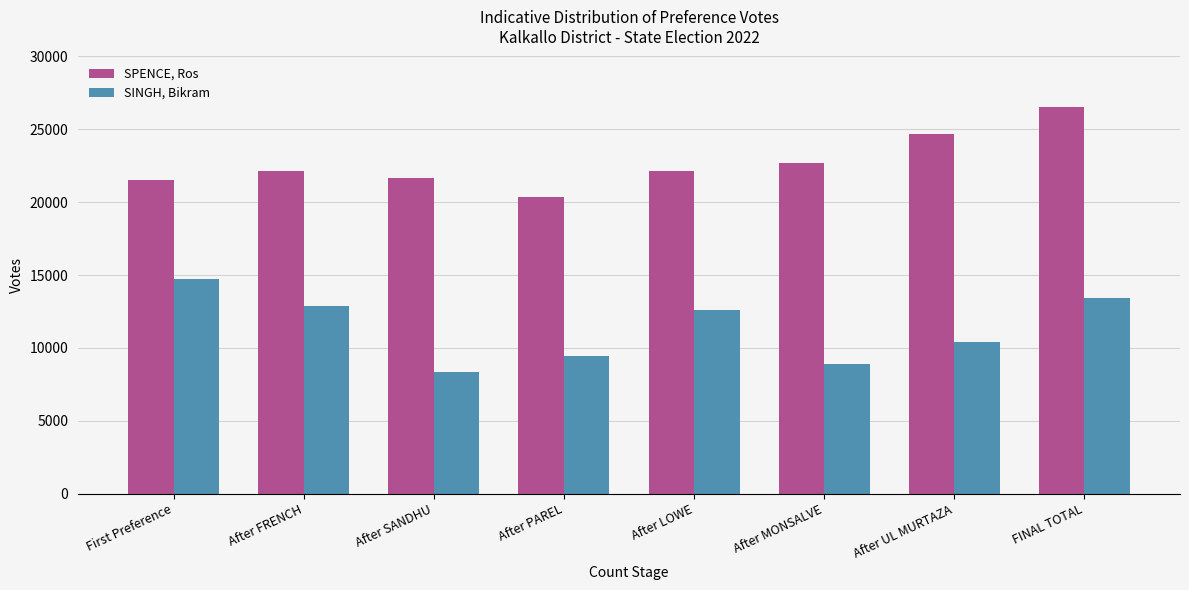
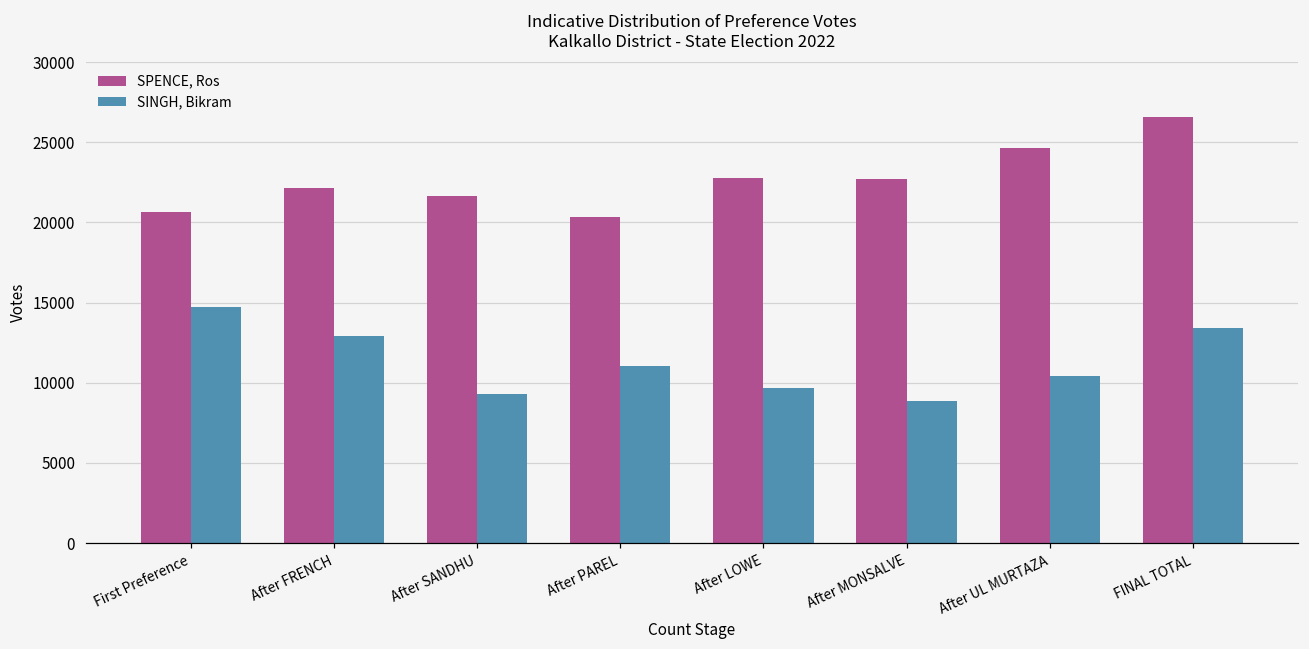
  {
    "SPENCE, Ros": {
-     "First Preference": 21500,
+     "First Preference": 20700,
      "After FRENCH": 22100,
      "After SANDHU": 21600,
      "After PAREL": 20300,
-     "After LOWE": 22200,
+     "After LOWE": 22800,
      "After MONSALVE": 22700,
      "After UL MURTAZA": 24700,
      "FINAL TOTAL": 26600
    },
    "SINGH, Bikram": {
      "First Preference": 14700,
      "After FRENCH": 12900,
-     "After SANDHU": 8300,
-     "After PAREL": 9400,
-     "After LOWE": 12600,
+     "After SANDHU": 9300,
+     "After PAREL": 11100,
+     "After LOWE": 9700,
      "After MONSALVE": 8900,
      "After UL MURTAZA": 10400,
      "FINAL TOTAL": 13400
    }
  }
